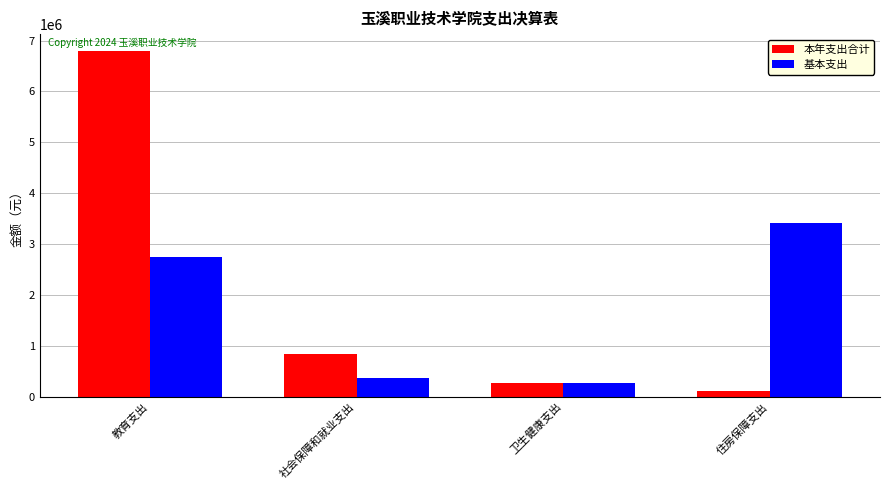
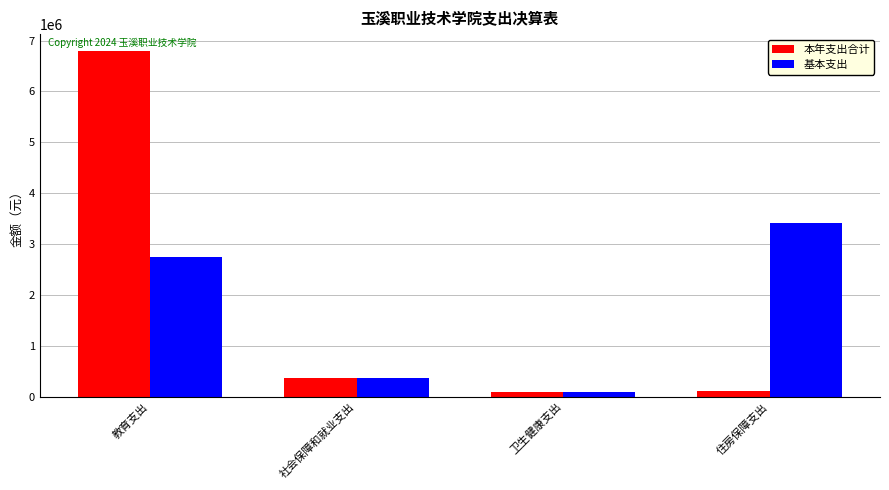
  {
    "本年支出合计": {
-     "社会保障和就业支出": 900000,
-     "卫生健康支出": 300000,
+     "社会保障和就业支出": 400000,
+     "卫生健康支出": 100000,
      "住房保障支出": 100000
    },
    "基本支出": {
      "教育支出": 2700000,
      "社会保障和就业支出": 400000,
-     "卫生健康支出": 300000,
+     "卫生健康支出": 100000,
      "住房保障支出": 3400000
    }
  }
